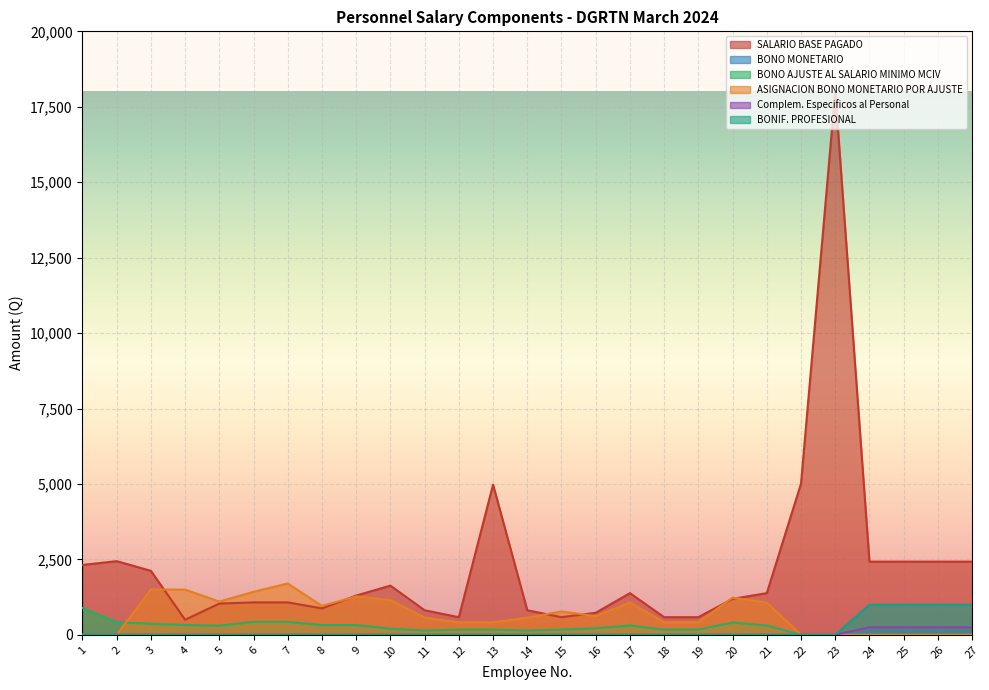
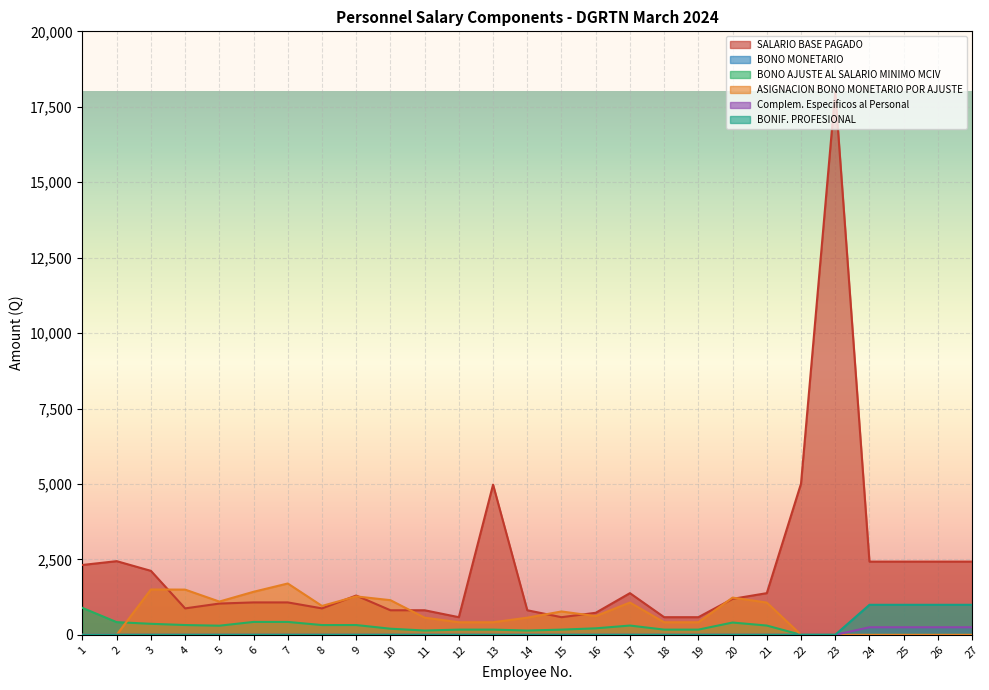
  {
    "SALARIO BASE PAGADO": {
      "1": "2,300",
      "2": "2,400",
      "3": "2,100",
-     "4": "500",
+     "4": "900",
      "6": "1,100",
      "7": "1,100",
-     "10": "1,600",
+     "10": "800",
      "11": "800",
      "12": "600",
      "13": "5,000",
      "14": "800",
      "15": "600",
      "16": "700",
      "17": "1,400",
      "18": "600",
      "19": "600",
      "21": "1,400",
      "22": "5,000",
      "24": "2,400",
      "25": "2,400",
      "26": "2,400",
      "27": "2,400"
    },
    "ASIGNACION BONO MONETARIO POR AJUSTE": {
      "3": "1,500",
      "4": "1,500",
      "6": "1,400",
      "7": "1,700",
      "10": "1,100",
      "11": "600",
      "12": "400",
      "13": "400",
      "14": "600",
      "15": "800",
      "16": "600",
      "17": "1,100",
      "18": "400",
      "19": "400",
      "21": "1,100"
    },
    "Complem. Especificos al Personal": {
      "24": "300",
      "25": "300",
      "26": "300",
      "27": "300"
    }
  }
